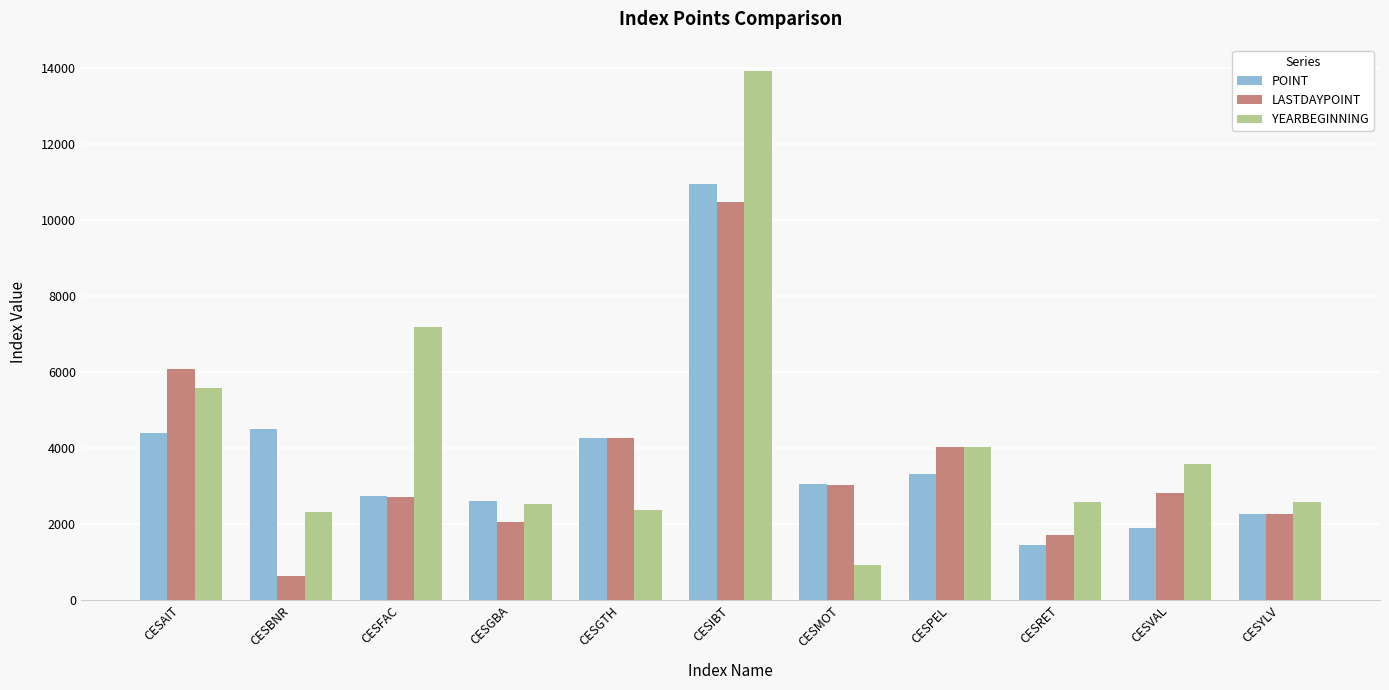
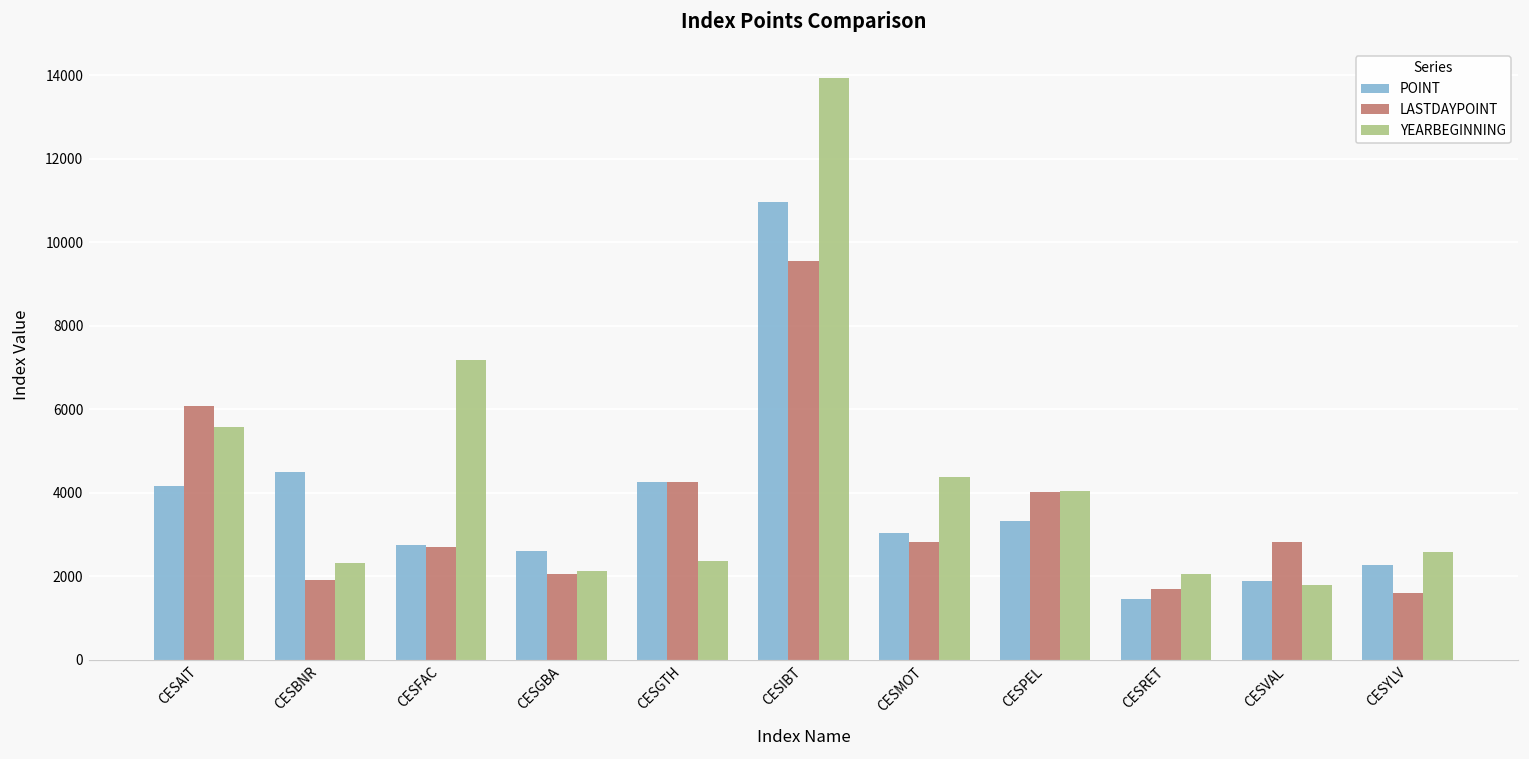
  {
    "POINT": {
-     "CESAIT": 4400,
+     "CESAIT": 4200,
      "CESBNR": 4500,
      "CESFAC": 2700,
      "CESGBA": 2600,
      "CESGTH": 4300,
      "CESIBT": 10900,
      "CESMOT": 3000,
      "CESPEL": 3300,
      "CESRET": 1500,
      "CESVAL": 1900,
      "CESYLV": 2300
    },
    "LASTDAYPOINT": {
      "CESAIT": 6100,
-     "CESBNR": 600,
+     "CESBNR": 1900,
      "CESFAC": 2700,
      "CESGBA": 2100,
      "CESGTH": 4300,
-     "CESIBT": 10500,
-     "CESMOT": 3000,
+     "CESIBT": 9500,
+     "CESMOT": 2800,
      "CESPEL": 4000,
      "CESRET": 1700,
      "CESVAL": 2800,
-     "CESYLV": 2300
+     "CESYLV": 1600
    },
    "YEARBEGINNING": {
      "CESAIT": 5600,
      "CESBNR": 2300,
      "CESFAC": 7200,
-     "CESGBA": 2500,
+     "CESGBA": 2100,
      "CESGTH": 2400,
      "CESIBT": 13900,
-     "CESMOT": 900,
+     "CESMOT": 4400,
      "CESPEL": 4000,
-     "CESRET": 2600,
-     "CESVAL": 3600,
+     "CESRET": 2100,
+     "CESVAL": 1800,
      "CESYLV": 2600
    }
  }
